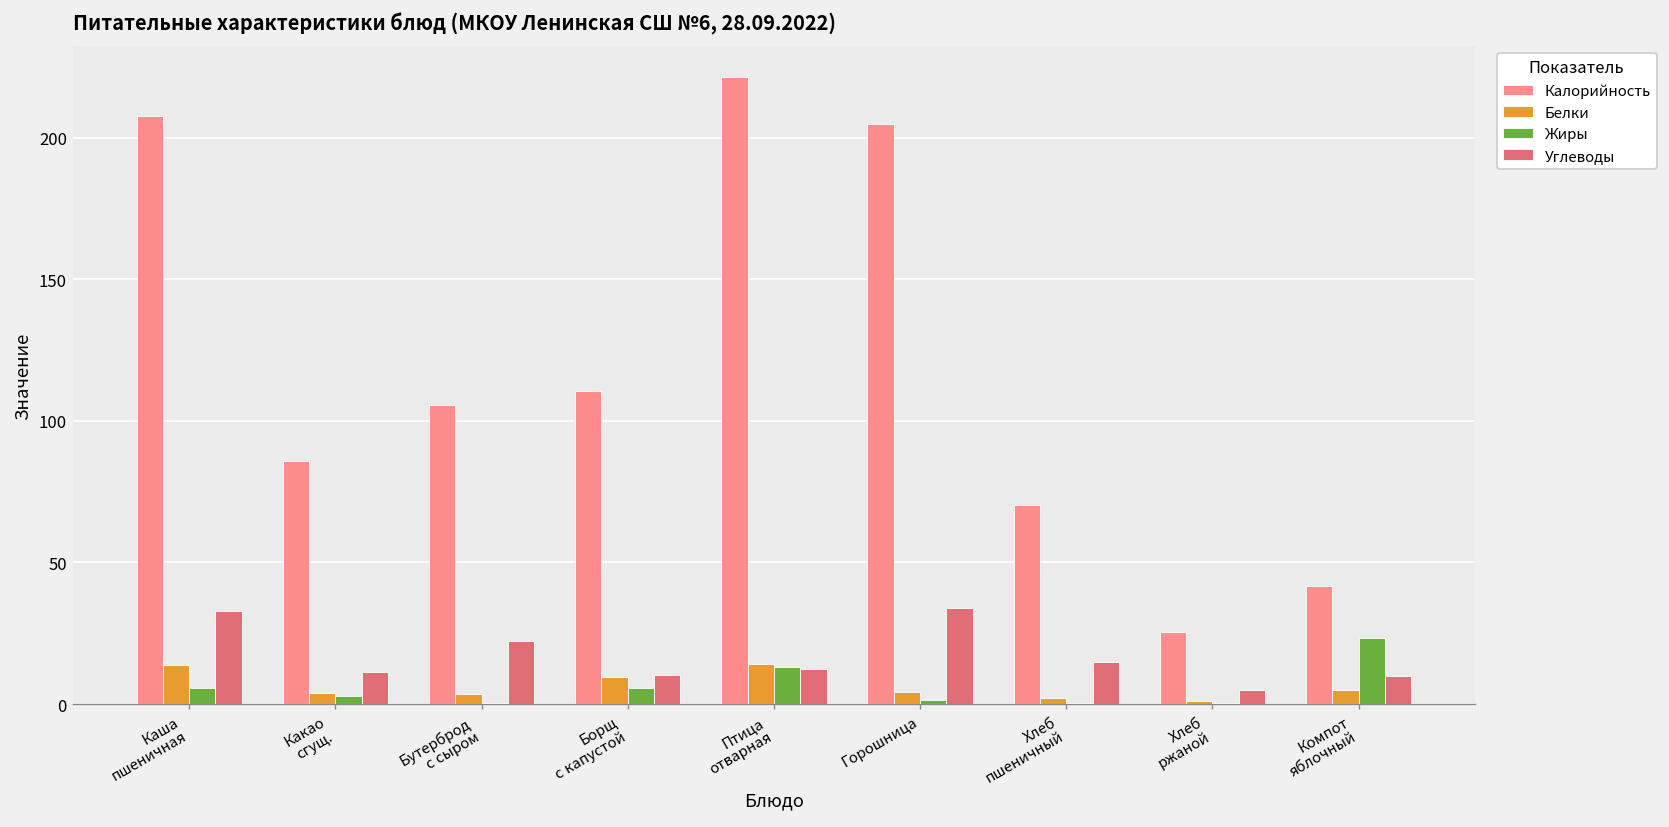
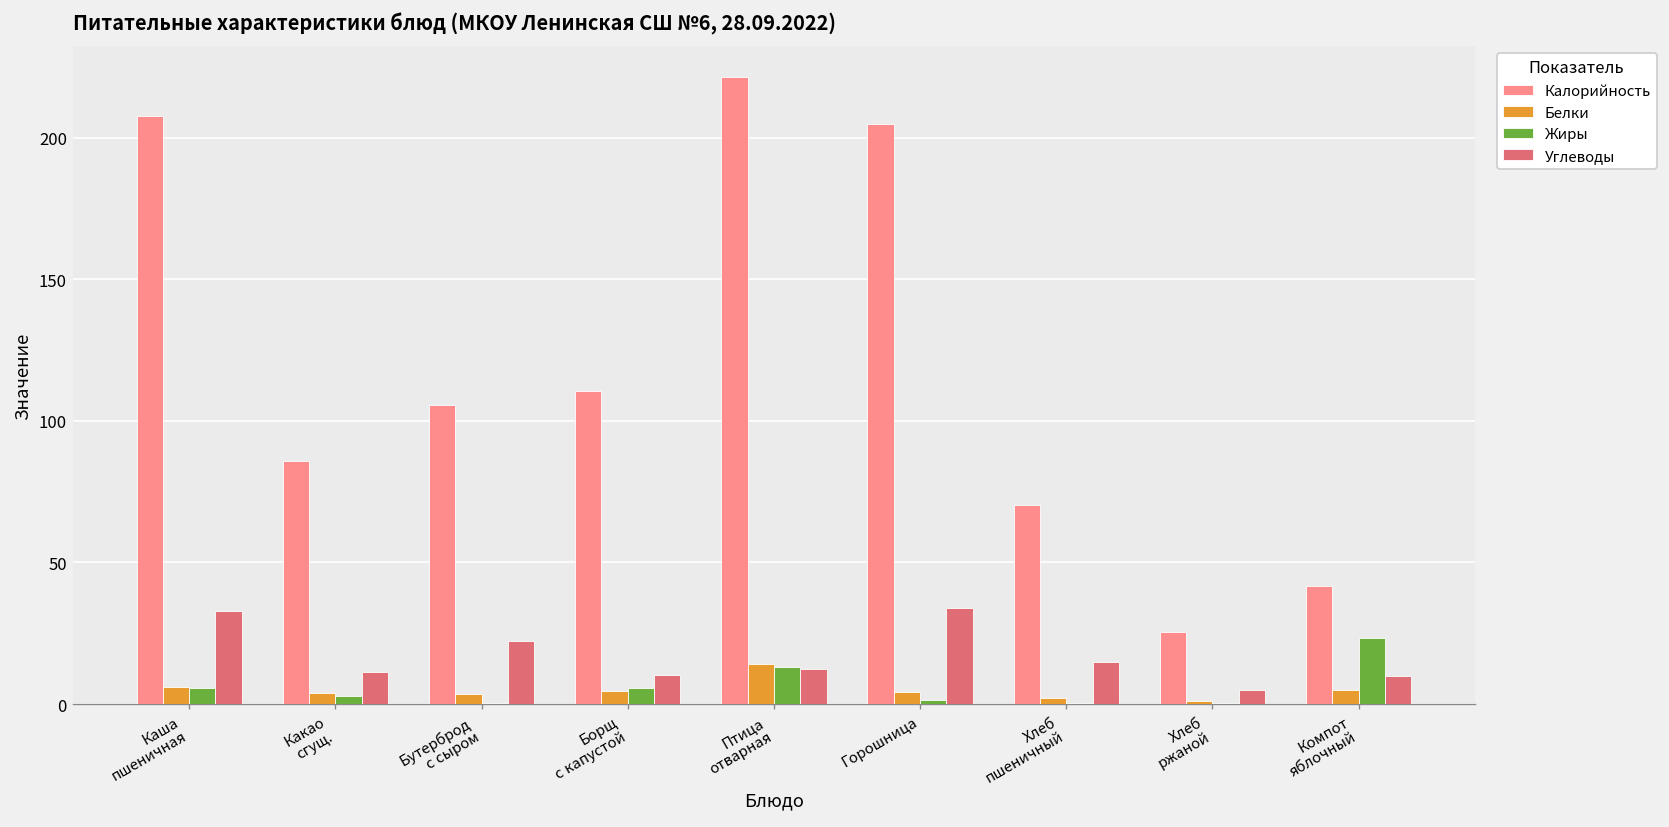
  {
    "Белки": {
-     "Каша пшеничная": 14,
+     "Каша пшеничная": 6,
      "Какао сгущ.": 4,
      "Бутерброд с сыром": 3,
-     "Борщ с капустой": 9,
+     "Борщ с капустой": 5,
      "Птица отварная": 14,
      "Горошница": 4,
      "Хлеб пшеничный": 2,
      "Компот яблочный": 5
    },
    "Жиры": {
      "Каша пшеничная": 6,
      "Какао сгущ.": 3,
      "Борщ с капустой": 6,
      "Птица отварная": 13,
      "Горошница": 1,
      "Компот яблочный": 23
    }
  }
